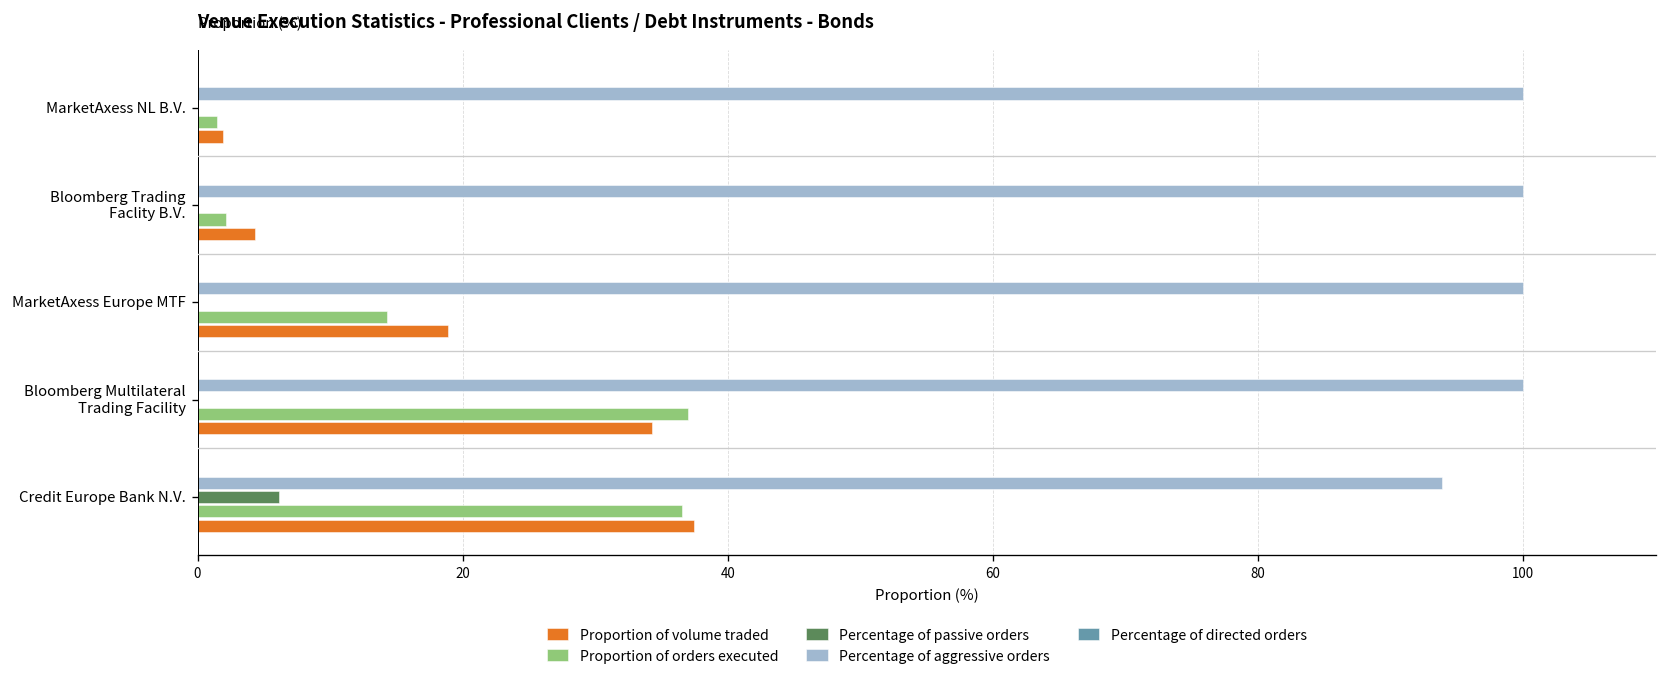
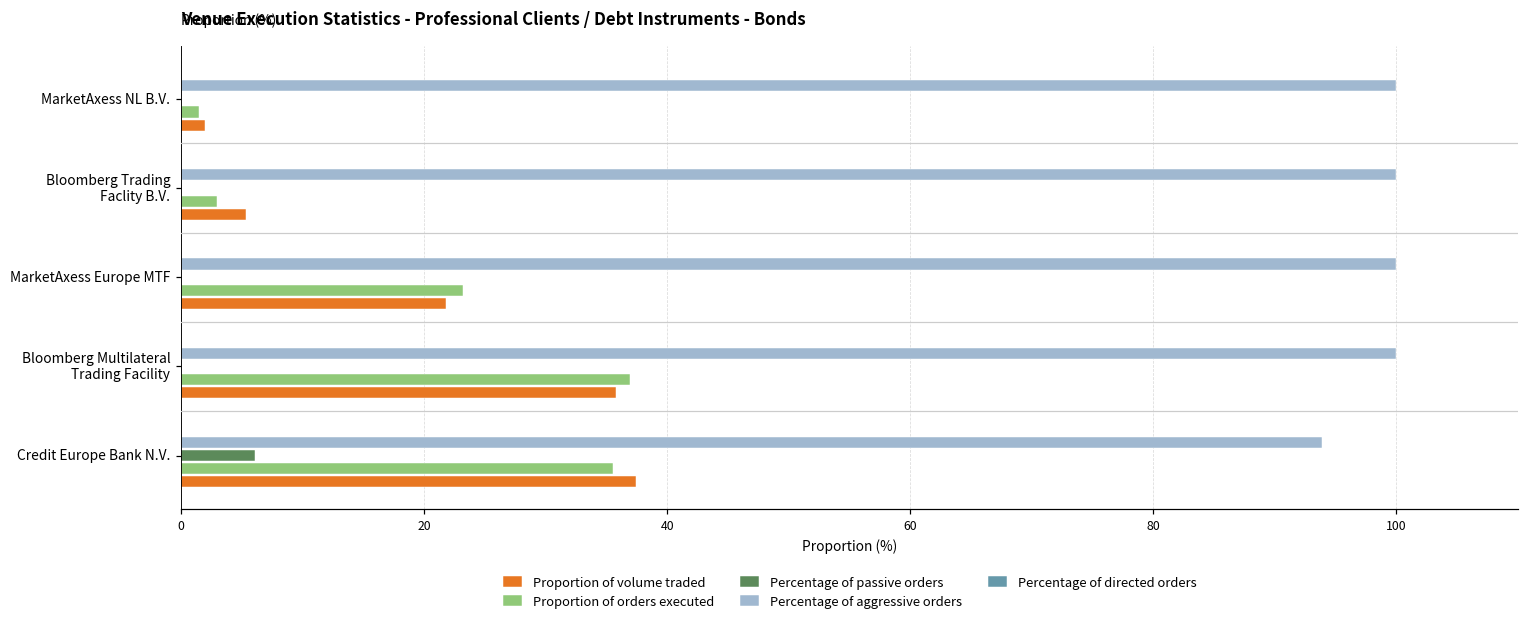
  {
    "Proportion of volume traded": {
      "MarketAxess NL B.V.": 2.0,
-     "Bloomberg Trading Faclity B.V.": 4.3,
-     "MarketAxess Europe MTF": 18.9,
-     "Bloomberg Multilateral Trading Facility": 34.3,
+     "Bloomberg Trading Faclity B.V.": 5.3,
+     "MarketAxess Europe MTF": 21.8,
+     "Bloomberg Multilateral Trading Facility": 35.8,
      "Credit Europe Bank N.V.": 37.4
    },
    "Proportion of orders executed": {
      "MarketAxess NL B.V.": 1.4,
-     "Bloomberg Trading Faclity B.V.": 2.2,
-     "MarketAxess Europe MTF": 14.3,
+     "Bloomberg Trading Faclity B.V.": 2.9,
+     "MarketAxess Europe MTF": 23.2,
      "Bloomberg Multilateral Trading Facility": 37.0,
-     "Credit Europe Bank N.V.": 36.5
+     "Credit Europe Bank N.V.": 35.5
    },
    "Percentage of passive orders": {
      "MarketAxess NL B.V.": 0.0,
      "Bloomberg Trading Faclity B.V.": 0.0,
      "MarketAxess Europe MTF": 0.0,
      "Bloomberg Multilateral Trading Facility": 0.0,
      "Credit Europe Bank N.V.": 6.1
    },
    "Percentage of aggressive orders": {
      "MarketAxess NL B.V.": 100.0,
      "Bloomberg Trading Faclity B.V.": 100.0,
      "MarketAxess Europe MTF": 100.0,
      "Bloomberg Multilateral Trading Facility": 100.0,
      "Credit Europe Bank N.V.": 93.9
    },
    "Percentage of directed orders": {
      "MarketAxess NL B.V.": 0.0,
      "Bloomberg Trading Faclity B.V.": 0.0,
      "MarketAxess Europe MTF": 0.0,
      "Bloomberg Multilateral Trading Facility": 0.0,
      "Credit Europe Bank N.V.": 0.0
    }
  }
